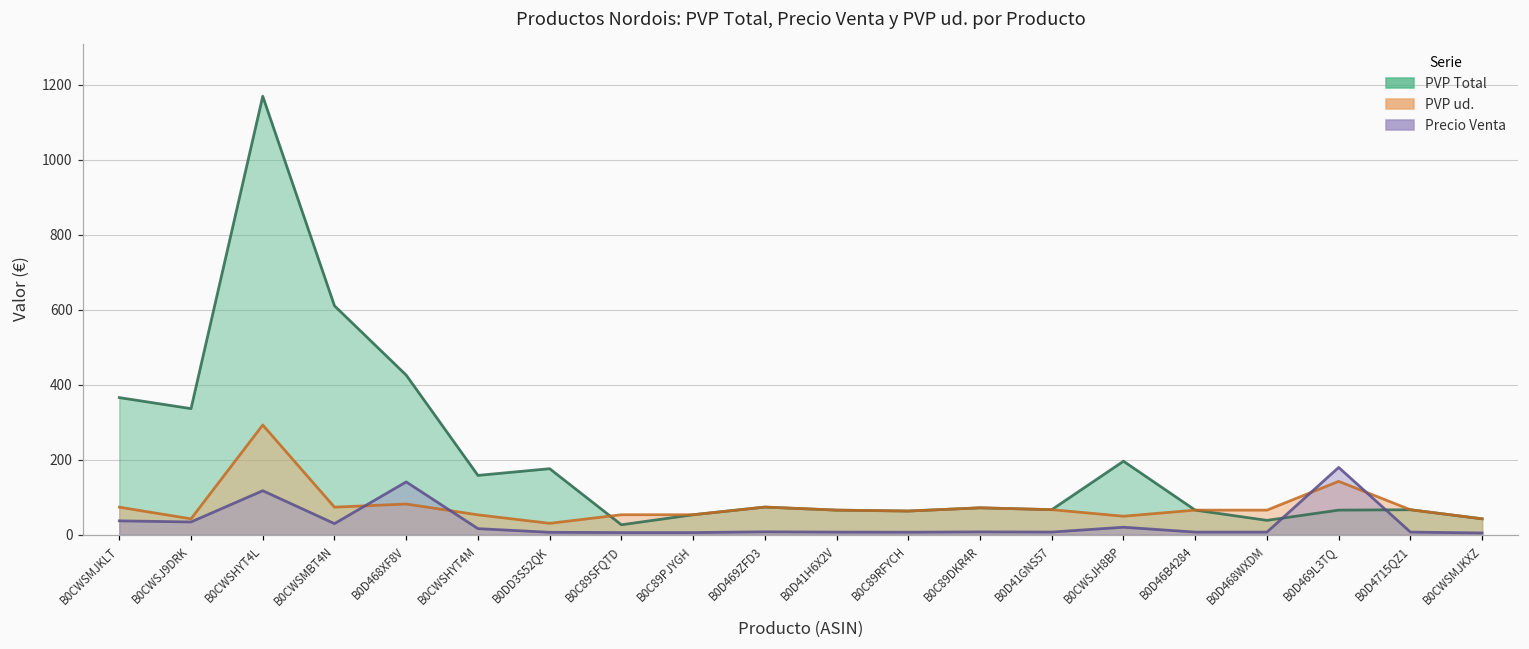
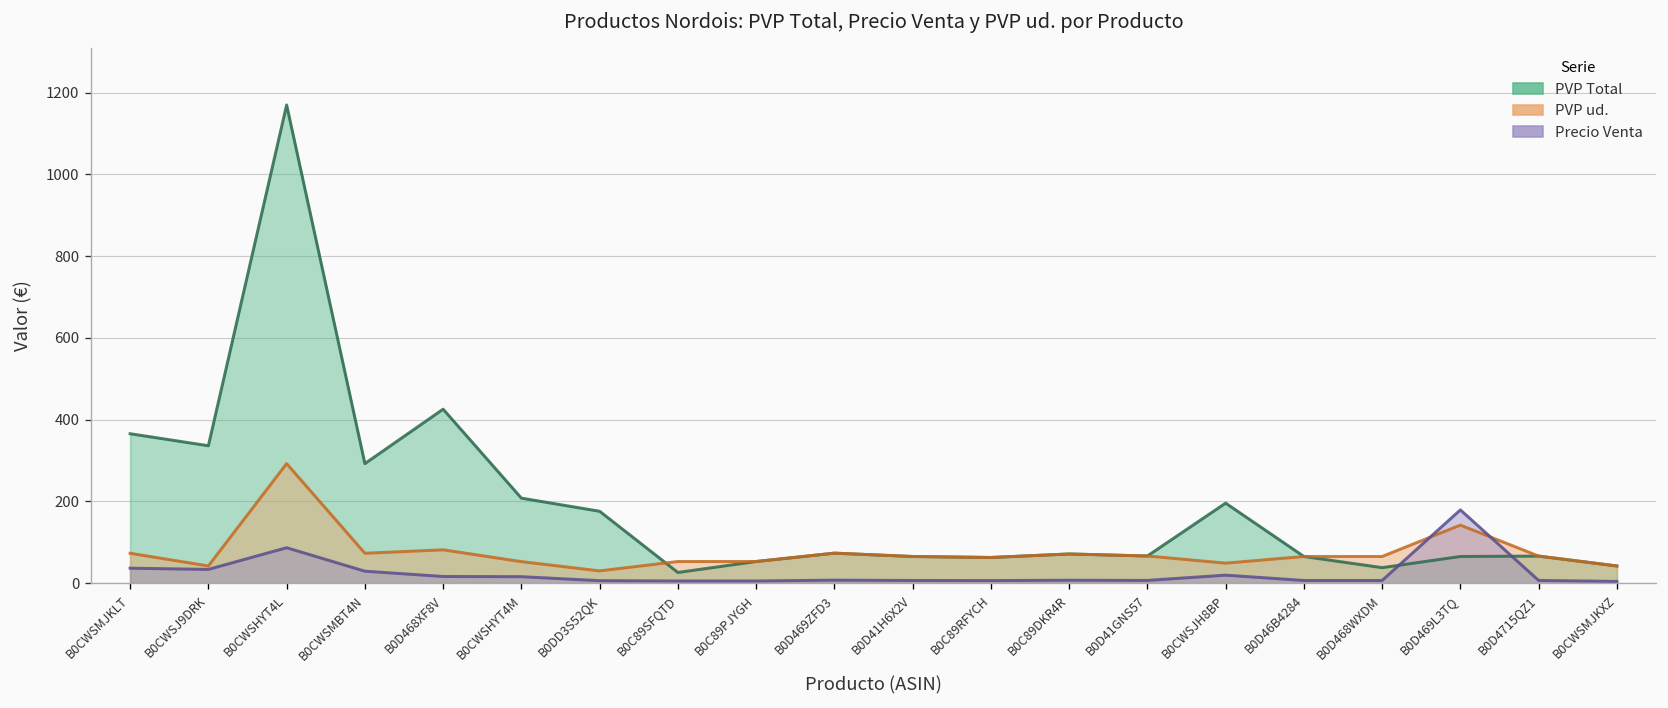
  {
    "PVP Total": {
      "B0CWSMJKLT": 370,
      "B0CWSJ9DRK": 340,
      "B0CWSHYT4L": 1170,
-     "B0CWSMBT4N": 610,
+     "B0CWSMBT4N": 290,
      "B0D468XF8V": 430,
-     "B0CWSHYT4M": 160,
+     "B0CWSHYT4M": 210,
      "B0DD3S52QK": 180,
      "B0C89SFQTD": 30,
      "B0CWSJH8BP": 200,
      "B0D468WXDM": 40,
      "B0D469L3TQ": 70
    },
    "PVP ud.": {
      "B0CWSMJKLT": 70,
      "B0CWSJ9DRK": 40,
      "B0CWSHYT4L": 290,
      "B0CWSMBT4N": 70,
      "B0D468XF8V": 80,
      "B0CWSHYT4M": 50,
      "B0DD3S52QK": 30,
      "B0C89SFQTD": 50,
      "B0CWSJH8BP": 50,
      "B0D468WXDM": 70,
      "B0D469L3TQ": 140
    },
    "Precio Venta": {
      "B0CWSMJKLT": 40,
      "B0CWSJ9DRK": 30,
-     "B0CWSHYT4L": 120,
+     "B0CWSHYT4L": 90,
      "B0CWSMBT4N": 30,
-     "B0D468XF8V": 140,
+     "B0D468XF8V": 20,
      "B0CWSHYT4M": 20,
      "B0DD3S52QK": 10,
      "B0C89SFQTD": 10,
      "B0C89PJYGH": 10,
      "B0D469ZFD3": 10,
      "B0D41H6X2V": 10,
      "B0C89RFYCH": 10,
      "B0C89DKR4R": 10,
      "B0D41GNS57": 10,
      "B0CWSJH8BP": 20,
      "B0D46B4284": 10,
      "B0D468WXDM": 10,
      "B0D469L3TQ": 180,
      "B0D4715QZ1": 10,
      "B0CWSMJKXZ": 0
    }
  }
